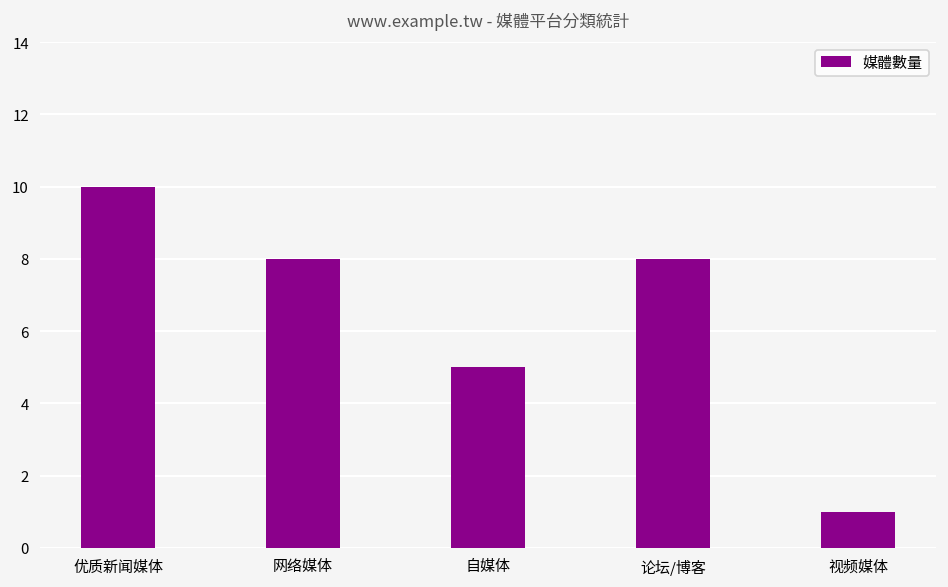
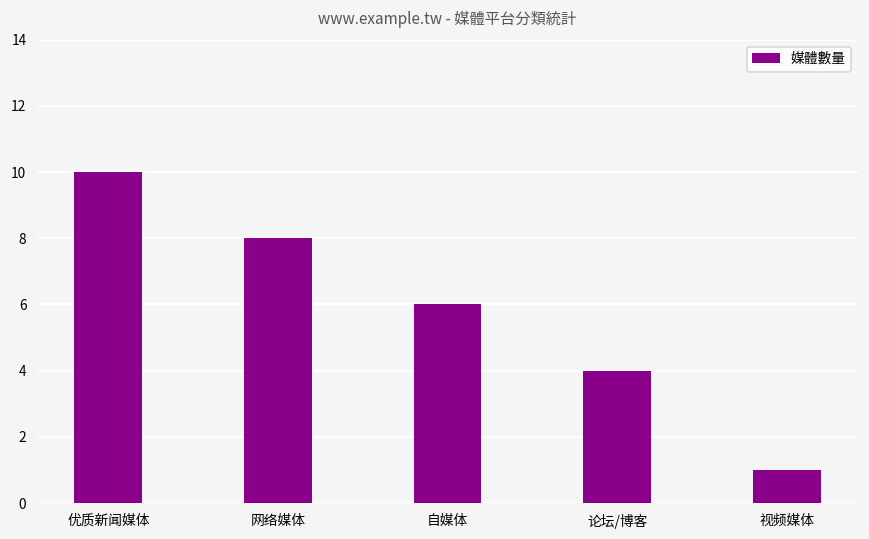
  {
    "优质新闻媒体": 10,
    "网络媒体": 8,
-   "自媒体": 5,
-   "论坛/博客": 8,
+   "自媒体": 6,
+   "论坛/博客": 4,
    "视频媒体": 1
  }
